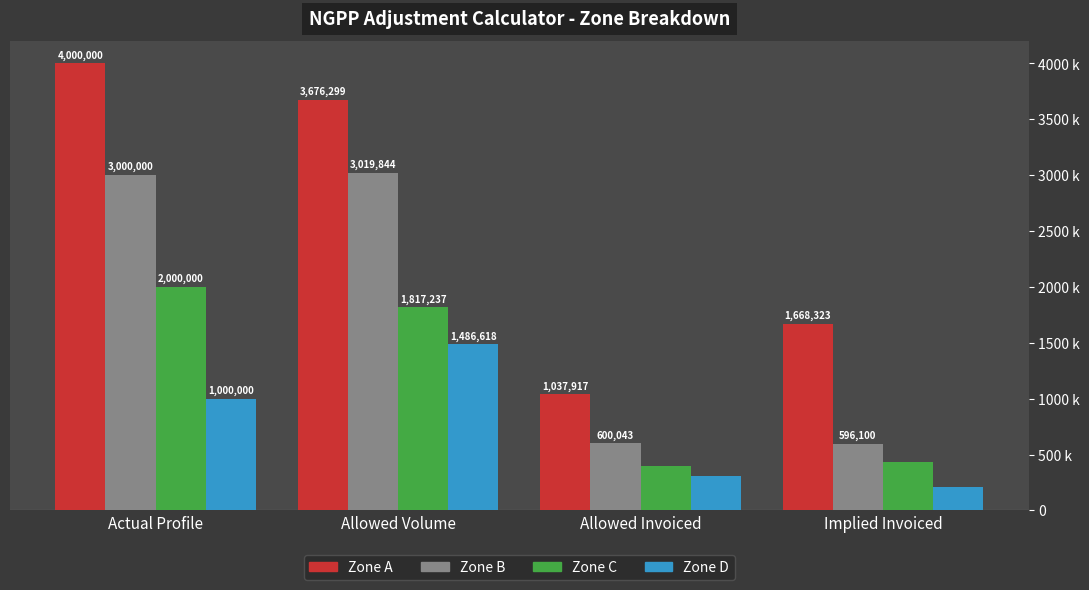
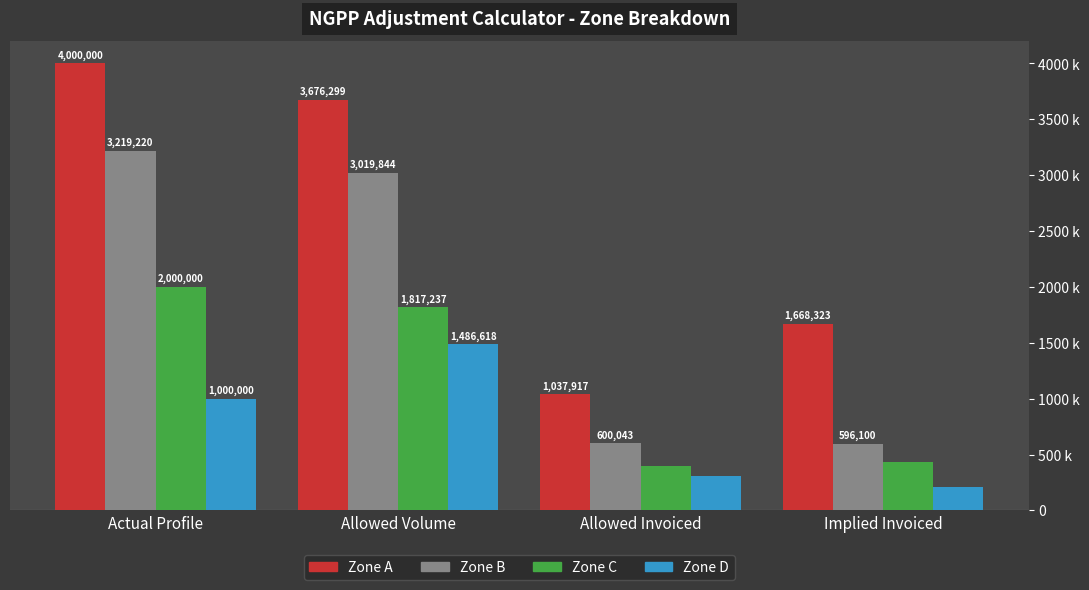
  {
    "Zone A": {
      "Actual Profile": "4,000,000",
      "Allowed Invoiced": "1,037,917",
      "Implied Invoiced": "1,668,323"
    },
    "Zone B": {
-     "Actual Profile": "3,000,000",
+     "Actual Profile": "3,219,220",
      "Allowed Invoiced": "600,043",
      "Implied Invoiced": "596,100"
    },
    "Zone C": {
      "Actual Profile": "2,000,000",
      "Allowed Volume": "1,817,237"
    },
    "Zone D": {
      "Actual Profile": "1,000,000"
    }
  }
